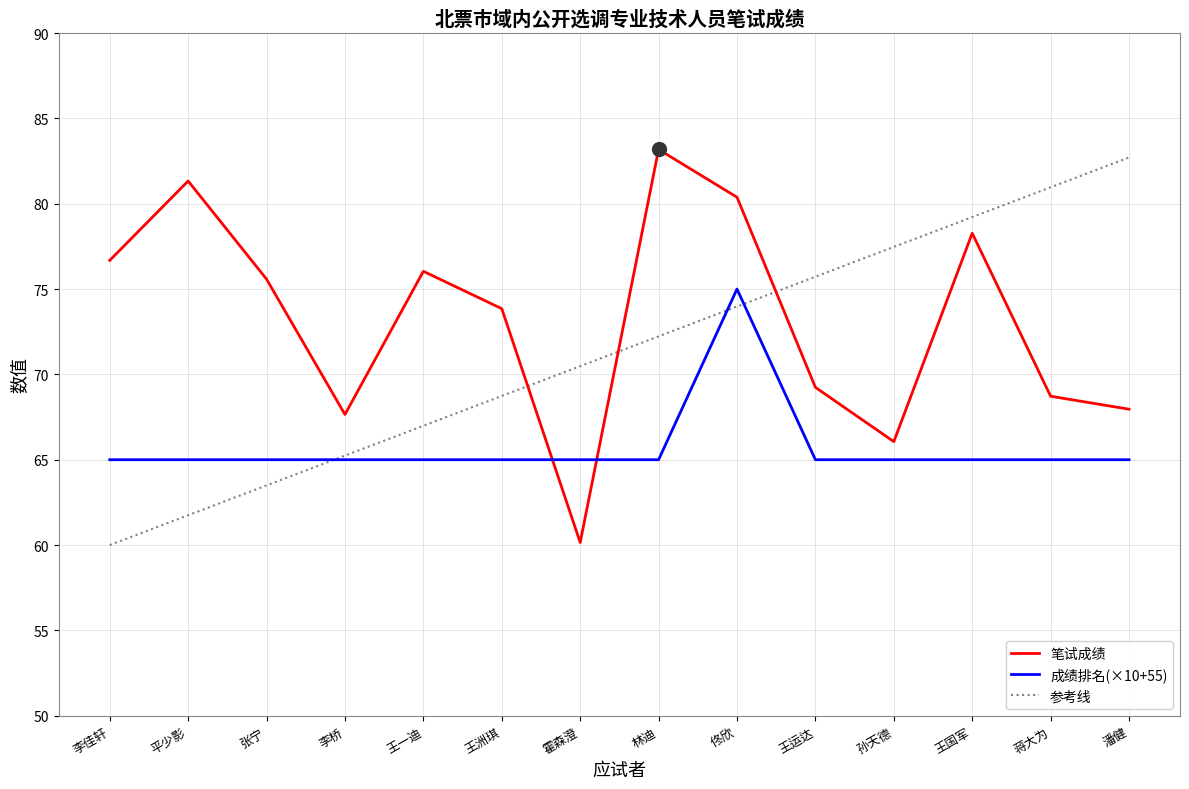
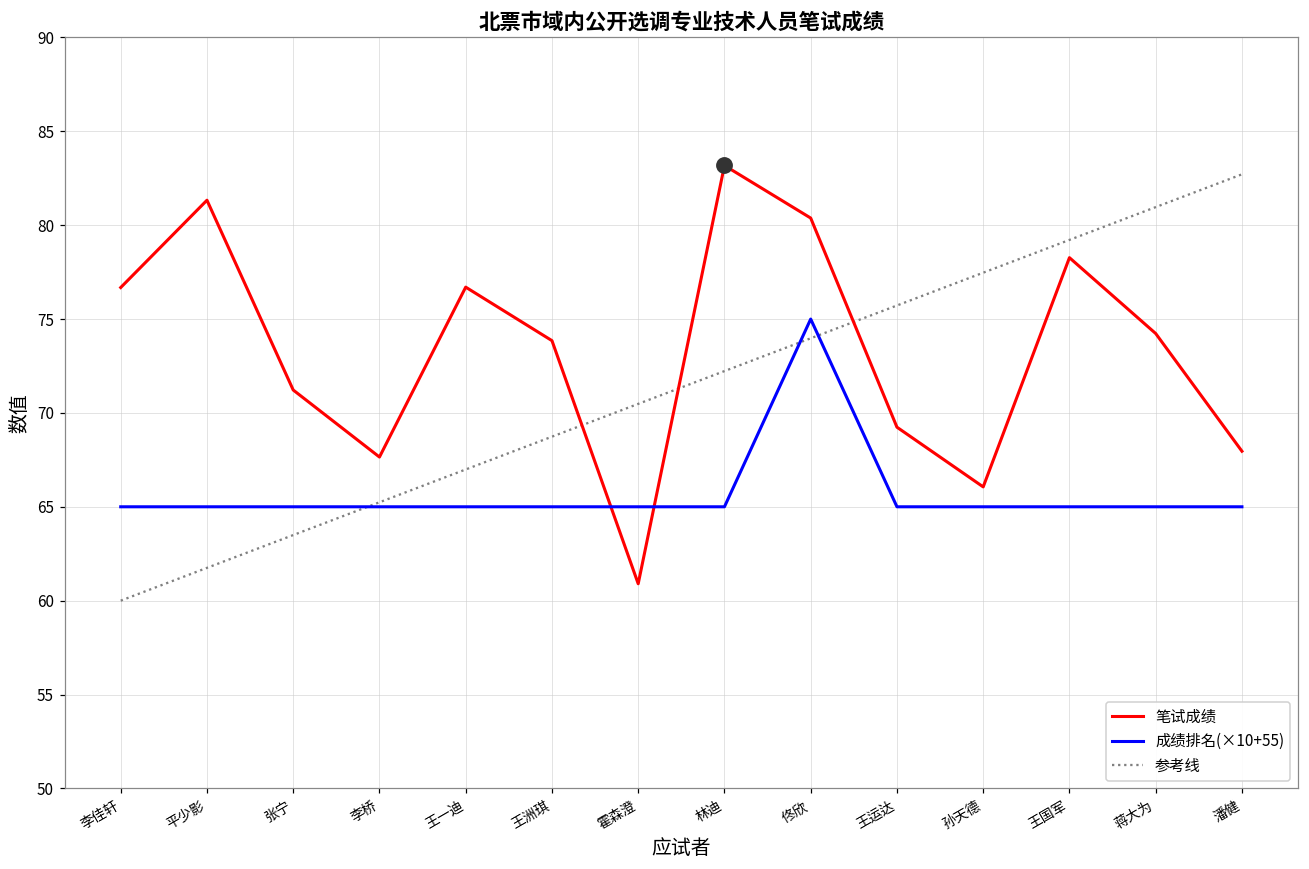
  {
    "笔试成绩": {
      "李佳轩": 76.7,
      "平少影": 81.3,
-     "张宁": 75.6,
+     "张宁": 71.2,
      "李桥": 67.7,
-     "王一迪": 76.0,
+     "王一迪": 76.7,
      "王洲琪": 73.9,
-     "霍森澄": 60.2,
+     "霍森澄": 60.9,
      "佟欣": 80.4,
      "王运达": 69.2,
      "孙天德": 66.1,
      "王国军": 78.3,
-     "蒋大为": 68.7,
+     "蒋大为": 74.2,
      "潘健": 68.0
    },
    "成绩排名(×10+55)": {
      "李佳轩": 65.0,
      "平少影": 65.0,
      "张宁": 65.0,
      "李桥": 65.0,
      "王一迪": 65.0,
      "王洲琪": 65.0,
      "霍森澄": 65.0,
      "林迪": 65.0,
      "佟欣": 75.0,
      "王运达": 65.0,
      "孙天德": 65.0,
      "王国军": 65.0,
      "蒋大为": 65.0,
      "潘健": 65.0
    },
    "参考线": {
      "李佳轩": 60.0,
      "平少影": 61.7,
      "张宁": 63.5,
      "李桥": 65.2,
      "王一迪": 67.0,
      "王洲琪": 68.7,
      "霍森澄": 70.5,
      "林迪": 72.2,
      "佟欣": 74.0,
      "王运达": 75.7,
      "孙天德": 77.5,
      "王国军": 79.2,
      "蒋大为": 81.0,
      "潘健": 82.7
    }
  }
